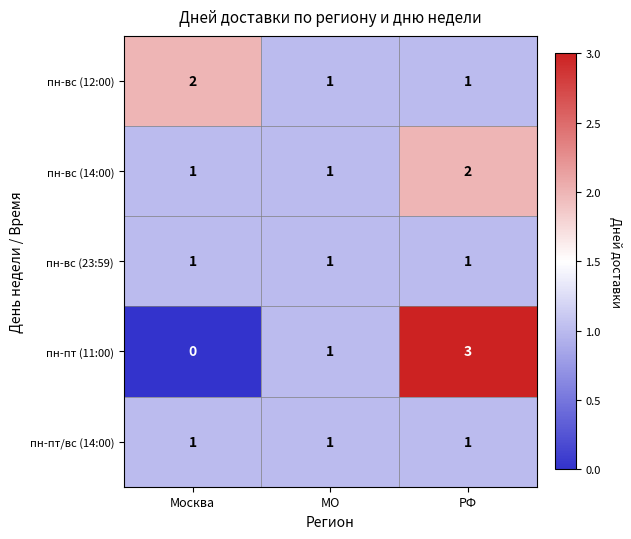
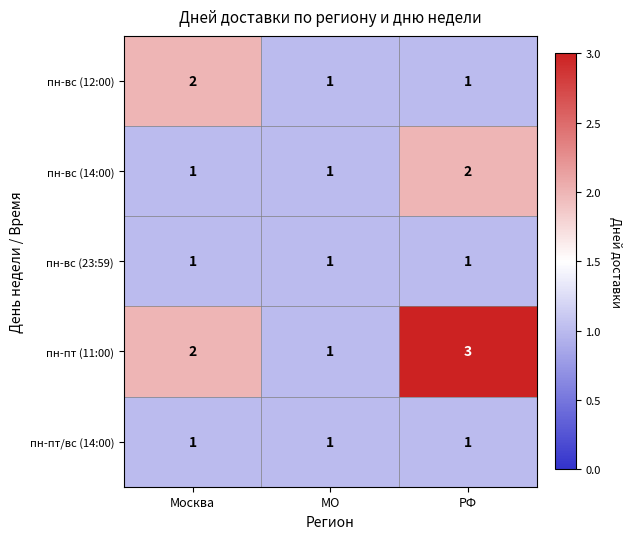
  {
    "пн-вс (12:00)": {
      "Москва": 2,
      "МО": 1,
      "РФ": 1
    },
    "пн-вс (14:00)": {
      "Москва": 1,
      "МО": 1,
      "РФ": 2
    },
    "пн-вс (23:59)": {
      "Москва": 1,
      "МО": 1,
      "РФ": 1
    },
    "пн-пт (11:00)": {
-     "Москва": 0,
+     "Москва": 2,
      "МО": 1,
      "РФ": 3
    },
    "пн-пт/вс (14:00)": {
      "Москва": 1,
      "МО": 1,
      "РФ": 1
    }
  }
